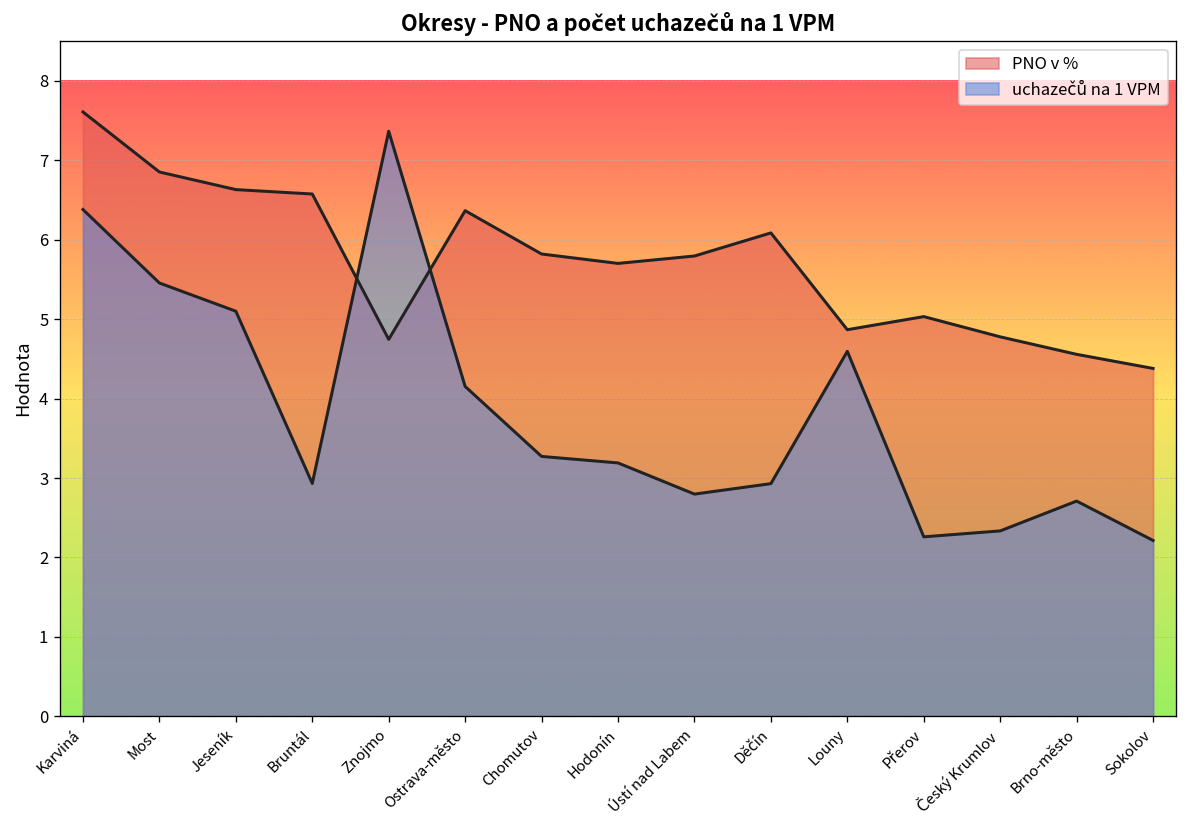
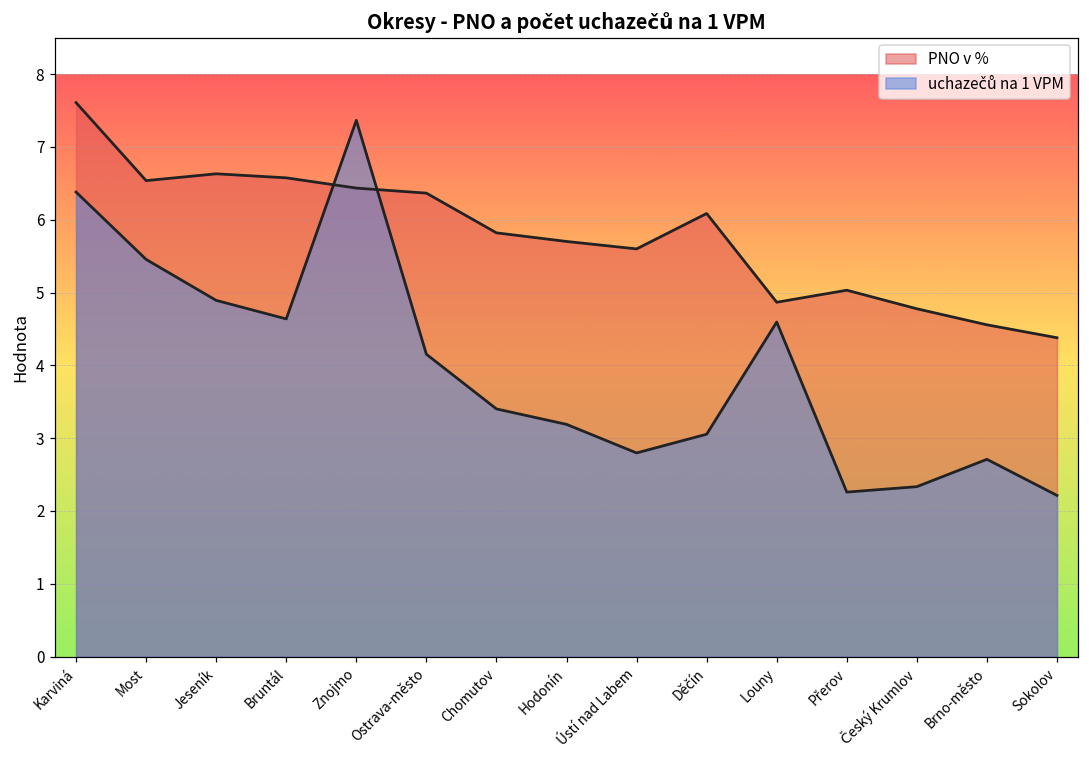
  {
    "PNO v %": {
      "Karviná": 7.6,
-     "Most": 6.9,
+     "Most": 6.5,
      "Jeseník": 6.6,
      "Bruntál": 6.6,
-     "Znojmo": 4.7,
+     "Znojmo": 6.4,
      "Ostrava-město": 6.4,
      "Chomutov": 5.8,
      "Hodonín": 5.7,
-     "Ústí nad Labem": 5.8,
+     "Ústí nad Labem": 5.6,
      "Děčín": 6.1,
      "Louny": 4.9,
      "Přerov": 5.0,
      "Český Krumlov": 4.8,
      "Brno-město": 4.6,
      "Sokolov": 4.4
    },
    "uchazečů na 1 VPM": {
      "Karviná": 6.4,
      "Most": 5.5,
-     "Jeseník": 5.1,
-     "Bruntál": 2.9,
+     "Jeseník": 4.9,
+     "Bruntál": 4.6,
      "Znojmo": 7.4,
      "Ostrava-město": 4.2,
-     "Chomutov": 3.3,
+     "Chomutov": 3.4,
      "Hodonín": 3.2,
      "Ústí nad Labem": 2.8,
-     "Děčín": 2.9,
+     "Děčín": 3.1,
      "Louny": 4.6,
      "Přerov": 2.3,
      "Český Krumlov": 2.3,
      "Brno-město": 2.7,
      "Sokolov": 2.2
    }
  }
